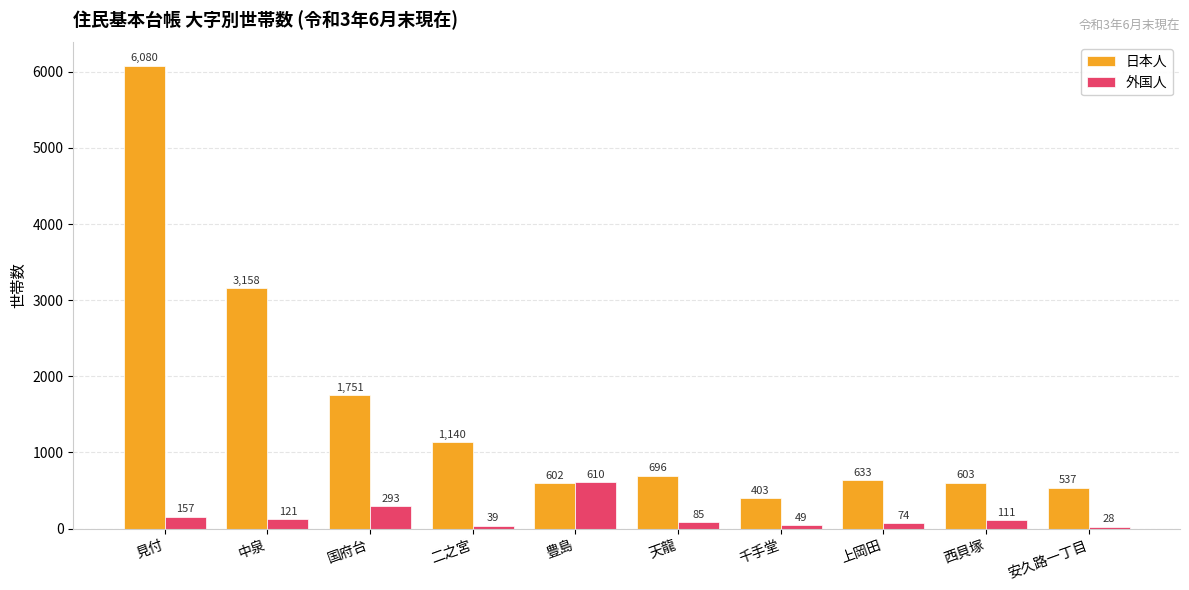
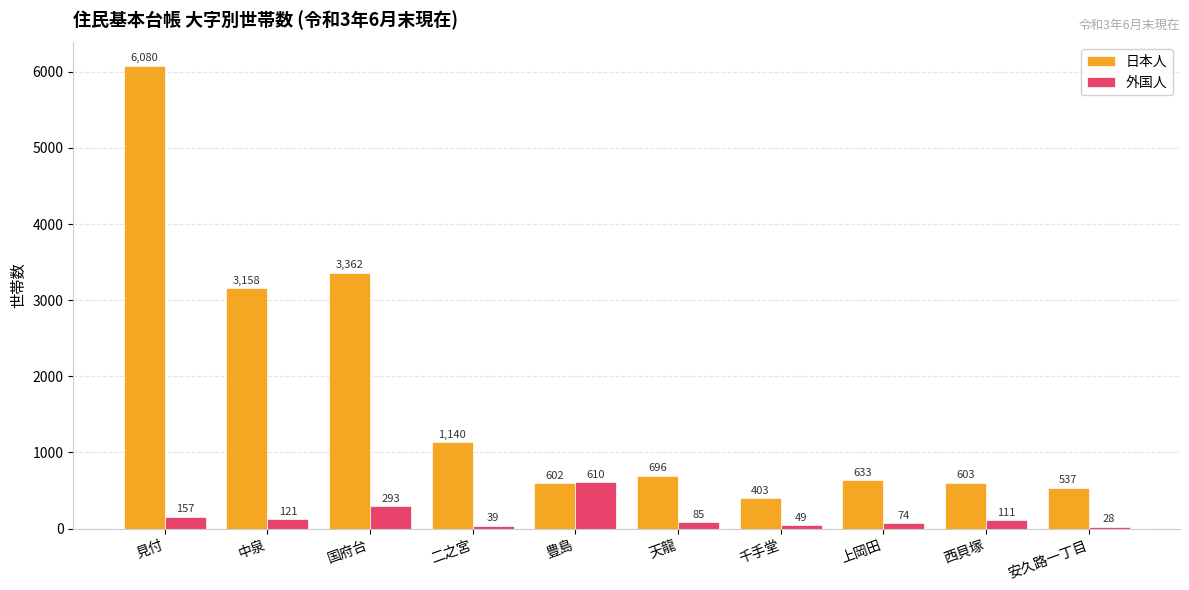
  {
    "日本人": {
      "見付": "6,080",
      "中泉": "3,158",
-     "国府台": "1,751",
+     "国府台": "3,362",
      "二之宮": "1,140",
      "豊島": "602",
      "天龍": "696",
      "千手堂": "403",
      "上岡田": "633",
      "西貝塚": "603",
      "安久路一丁目": "537"
    },
    "外国人": {
      "見付": "157",
      "中泉": "121",
      "国府台": "293",
      "二之宮": "39",
      "豊島": "610",
      "天龍": "85",
      "千手堂": "49",
      "上岡田": "74",
      "西貝塚": "111",
      "安久路一丁目": "28"
    }
  }
